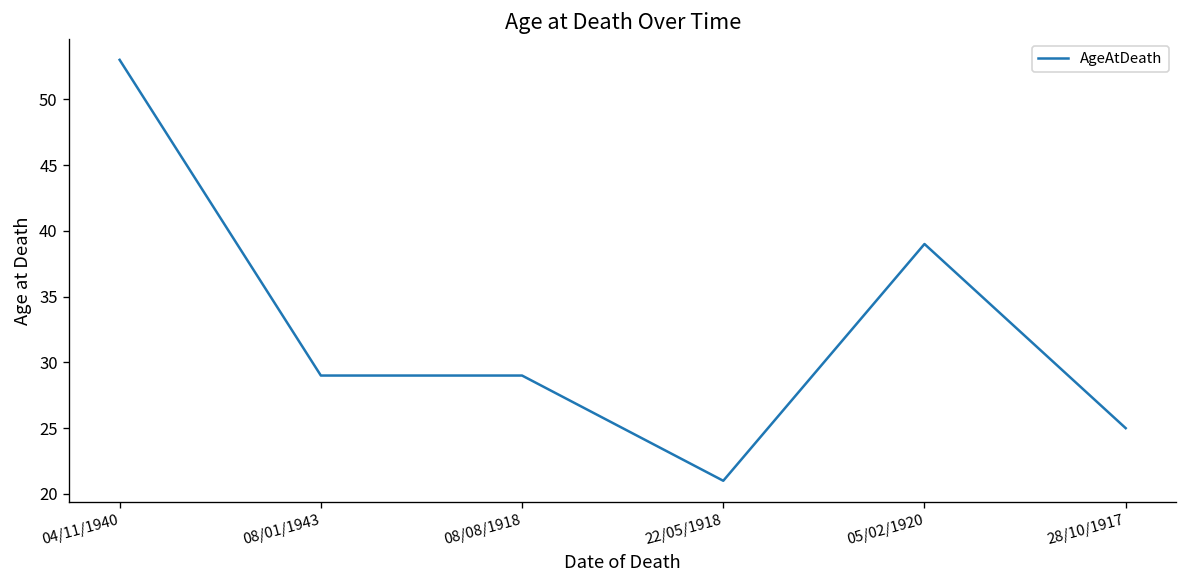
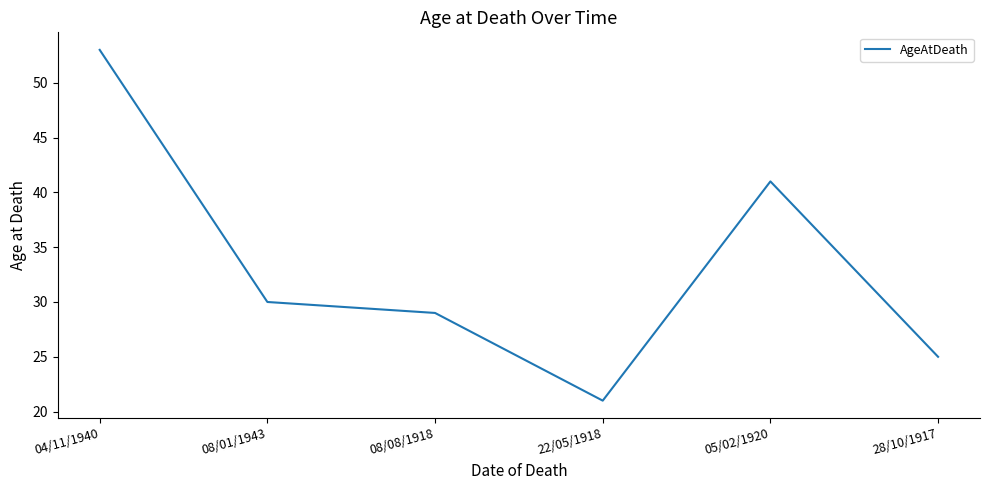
  {
    "04/11/1940": 53,
-   "08/01/1943": 29,
+   "08/01/1943": 30,
    "08/08/1918": 29,
    "22/05/1918": 21,
-   "05/02/1920": 39,
+   "05/02/1920": 41,
    "28/10/1917": 25
  }
